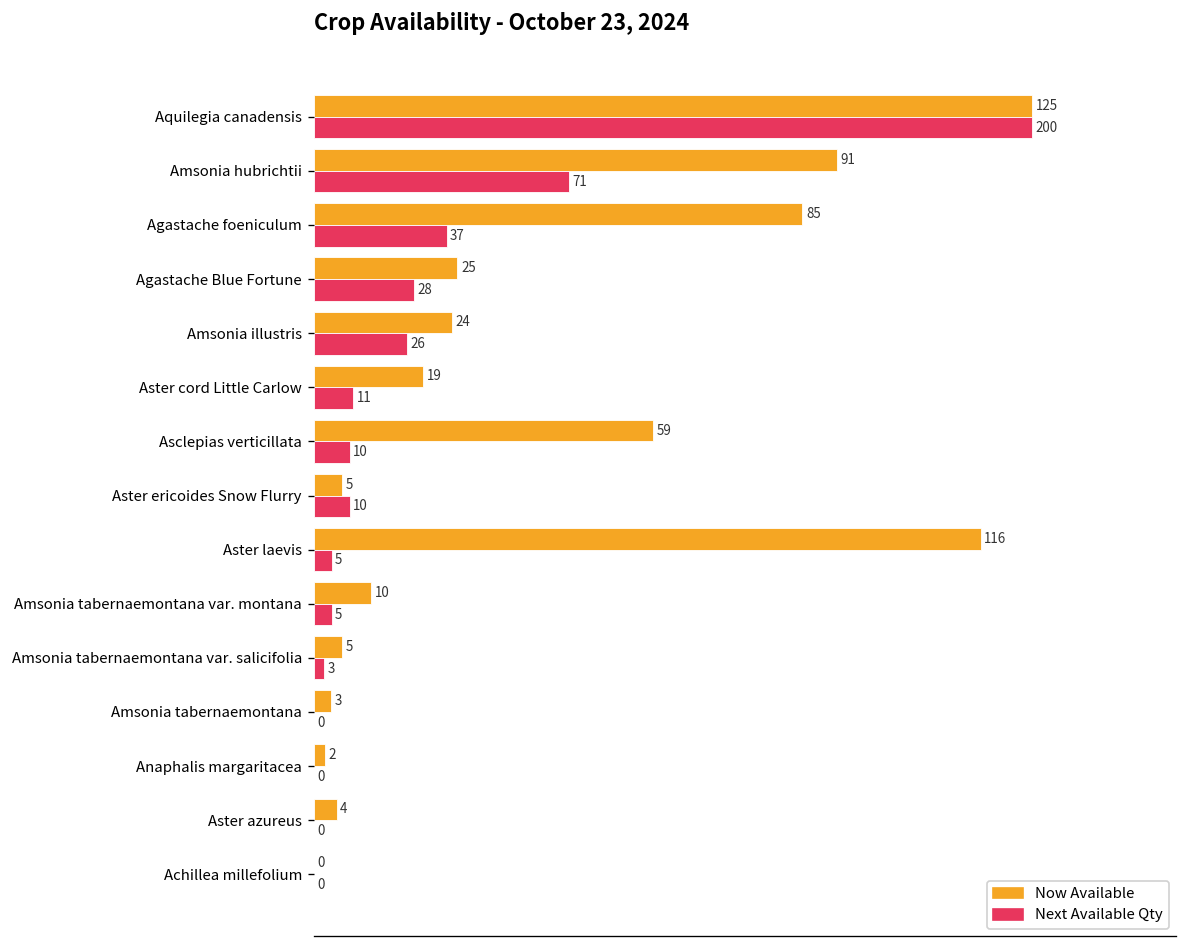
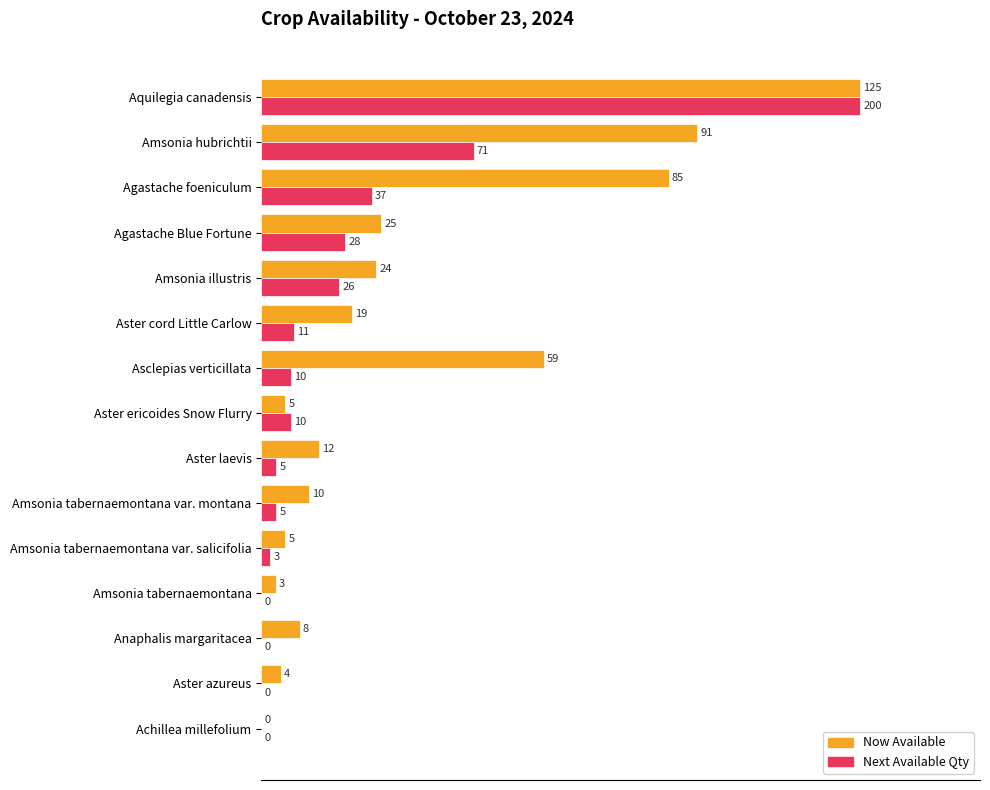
  {
    "Now Available": {
-     "Aster laevis": 116,
-     "Anaphalis margaritacea": 2,
+     "Aster laevis": 12,
+     "Anaphalis margaritacea": 8,
      "Achillea millefolium": 0
    },
    "Next Available Qty": {
      "Aster ericoides Snow Flurry": 5,
      "Amsonia tabernaemontana": 0,
      "Anaphalis margaritacea": 0,
      "Aster azureus": 0,
      "Achillea millefolium": 0
    }
  }
